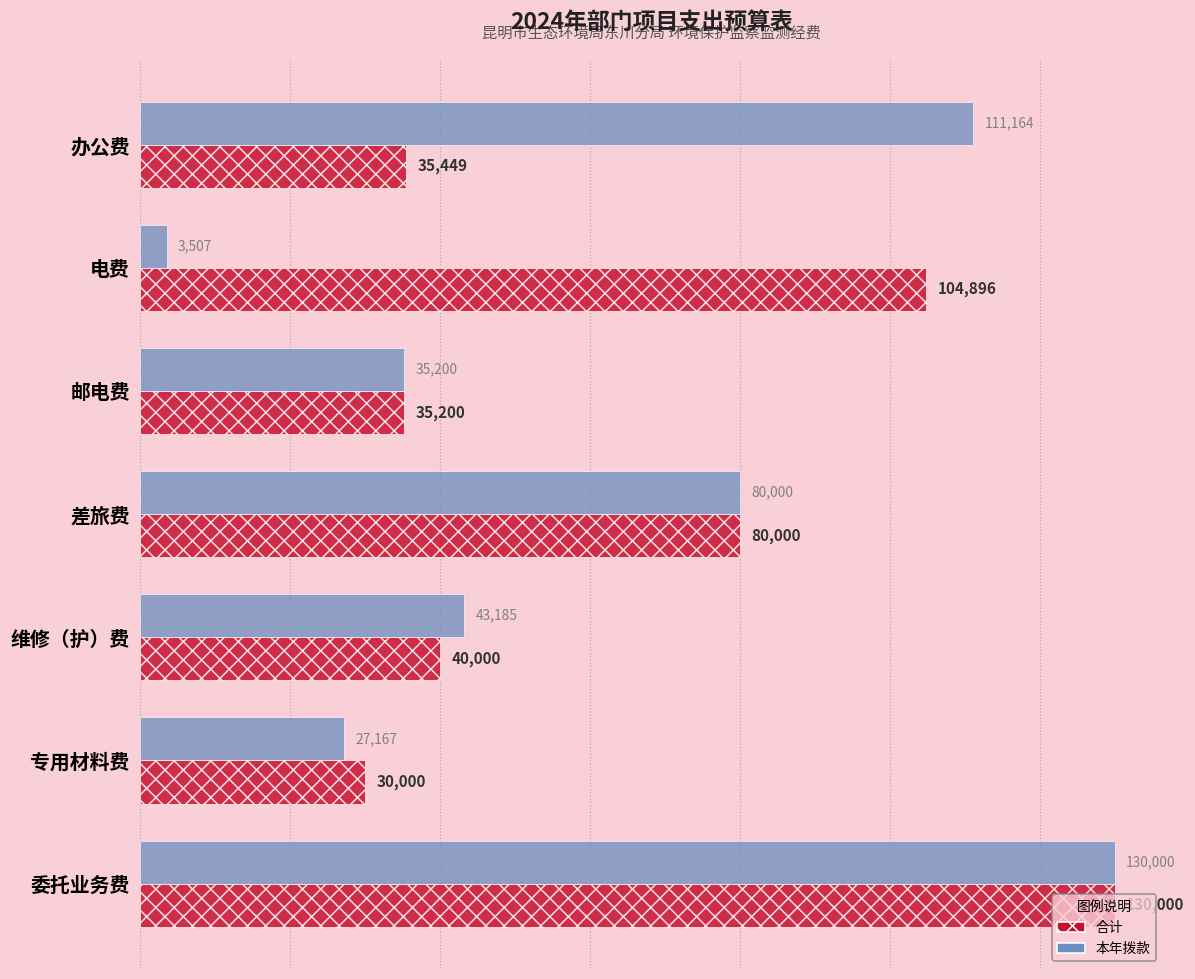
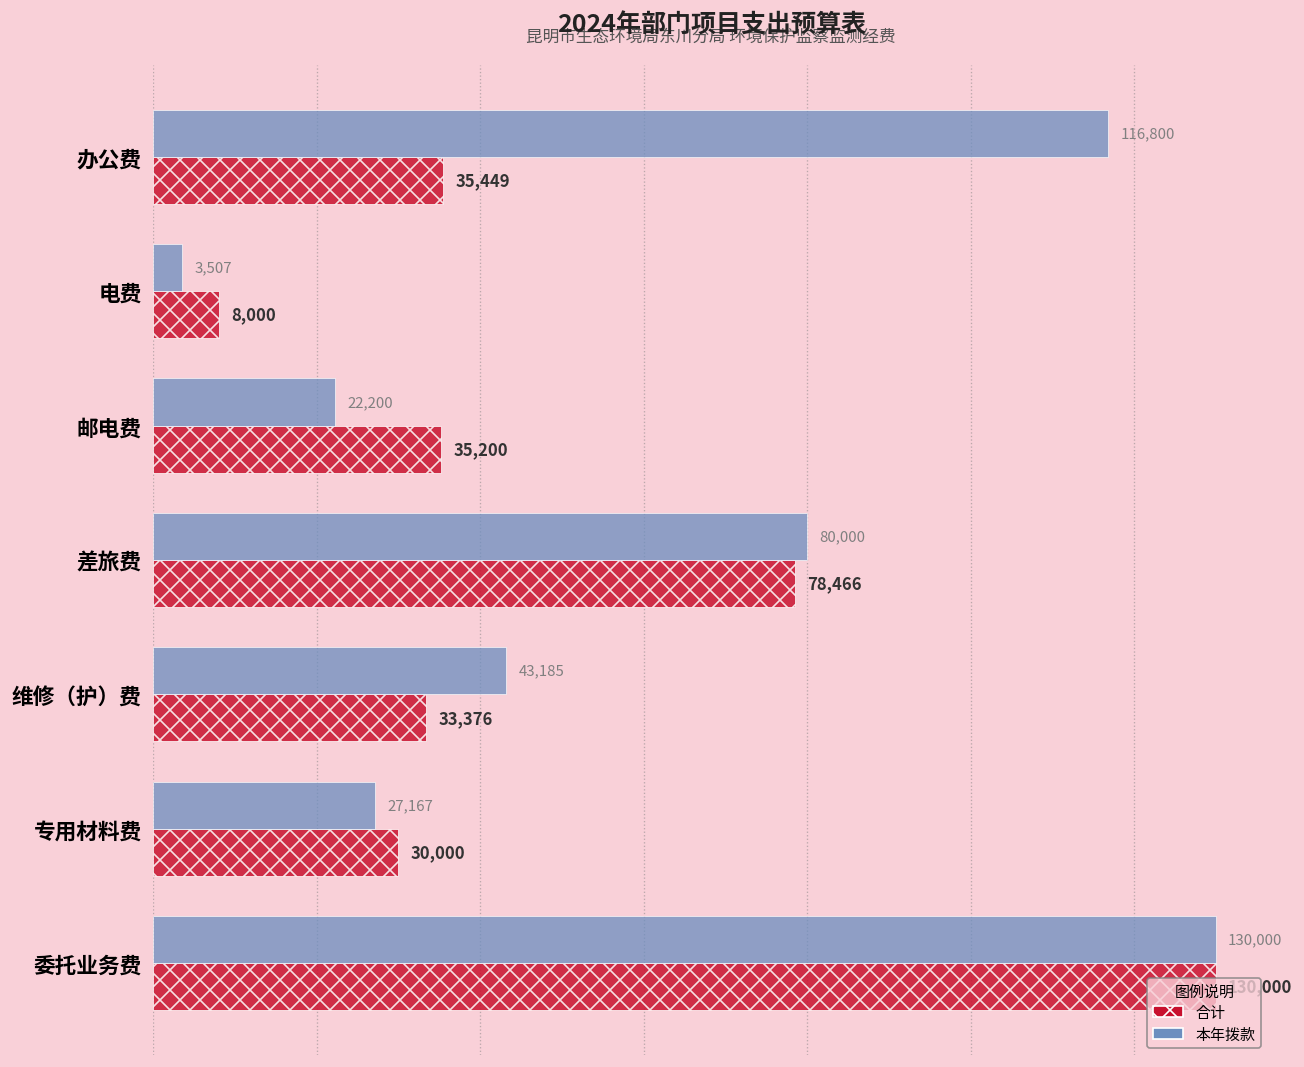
  {
    "合计": {
      "办公费": "35,449",
-     "电费": "104,896",
+     "电费": "8,000",
      "邮电费": "35,200",
-     "差旅费": "80,000",
-     "维修（护）费": "40,000",
+     "差旅费": "78,466",
+     "维修（护）费": "33,376",
      "专用材料费": "30,000"
    },
    "本年拨款": {
-     "办公费": "111,164",
+     "办公费": "116,800",
      "电费": "3,507",
-     "邮电费": "35,200",
+     "邮电费": "22,200",
      "差旅费": "80,000",
      "维修（护）费": "43,185",
      "专用材料费": "27,167",
      "委托业务费": "130,000"
    }
  }
